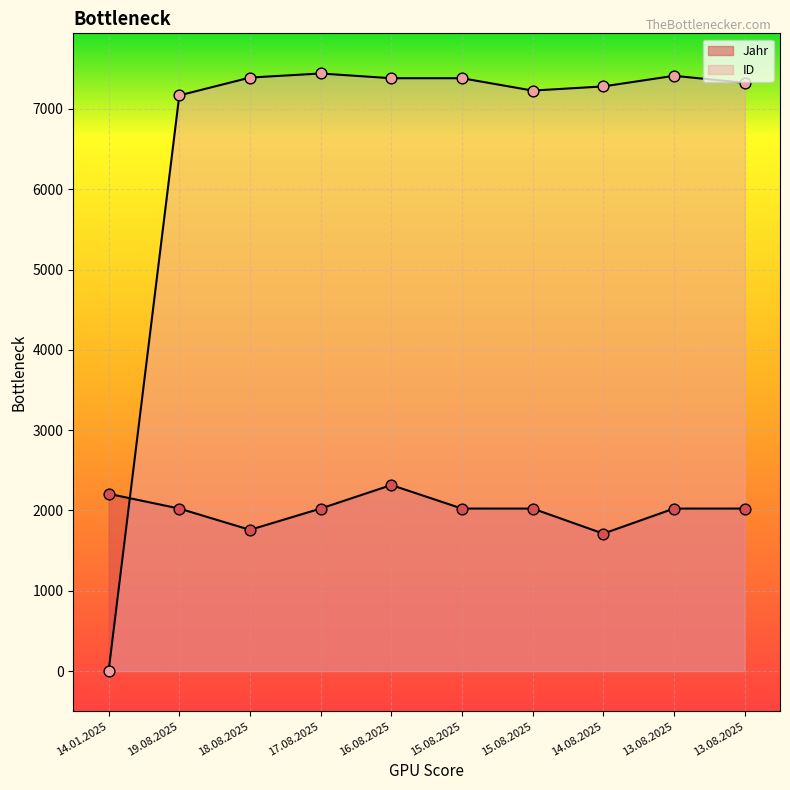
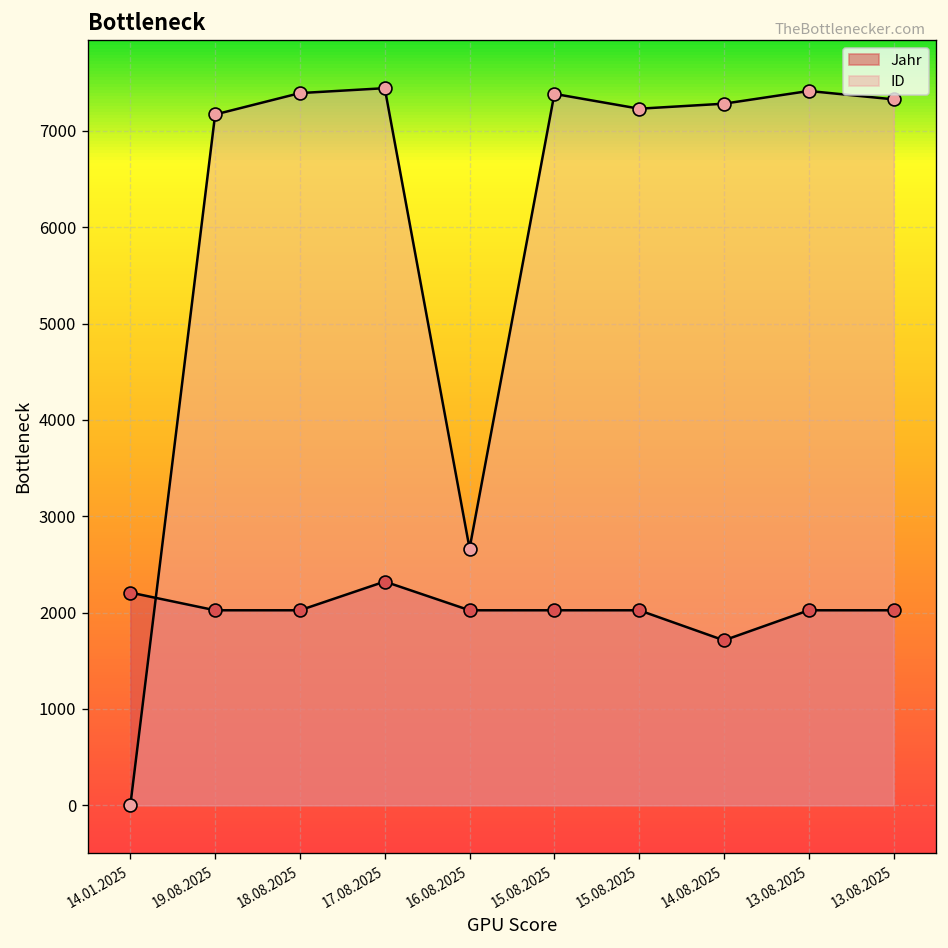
  {
    "Jahr": {
      "14.01.2025": 2200,
      "19.08.2025": 2000,
-     "18.08.2025": 1800,
-     "17.08.2025": 2000,
-     "16.08.2025": 2300,
+     "18.08.2025": 2000,
+     "17.08.2025": 2300,
+     "16.08.2025": 2000,
      "14.08.2025": 1700
    },
    "ID": {
      "14.01.2025": 0,
      "19.08.2025": 7200,
      "18.08.2025": 7400,
      "17.08.2025": 7400,
-     "16.08.2025": 7400,
+     "16.08.2025": 2700,
      "14.08.2025": 7300
    }
  }
